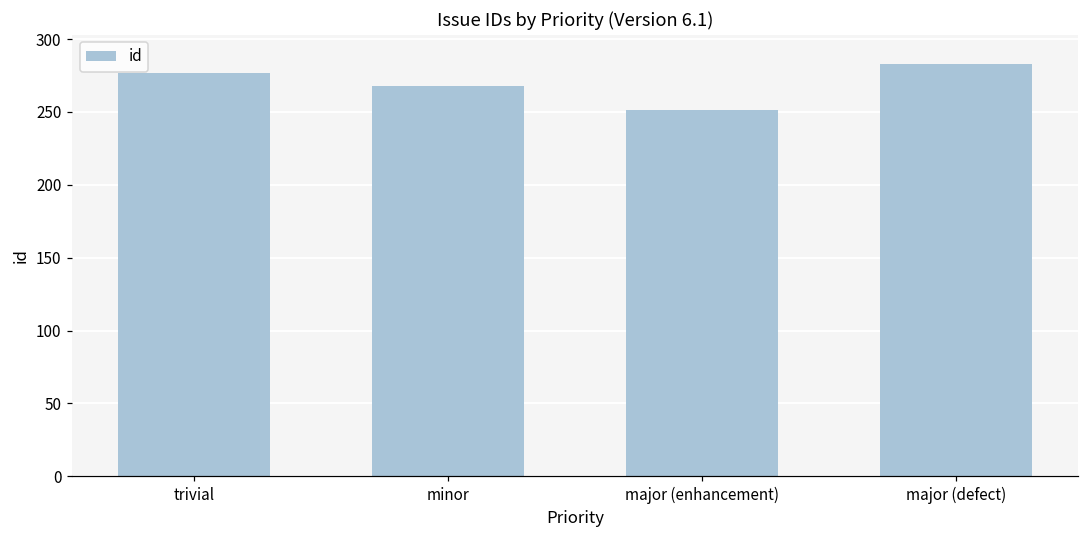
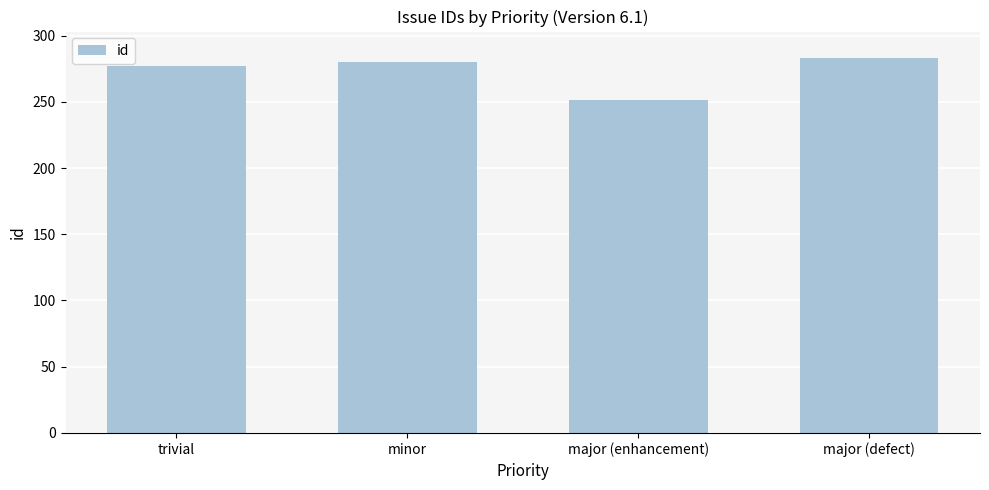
  {
    "trivial": 277,
-   "minor": 268,
+   "minor": 280,
    "major (enhancement)": 251,
    "major (defect)": 283
  }
